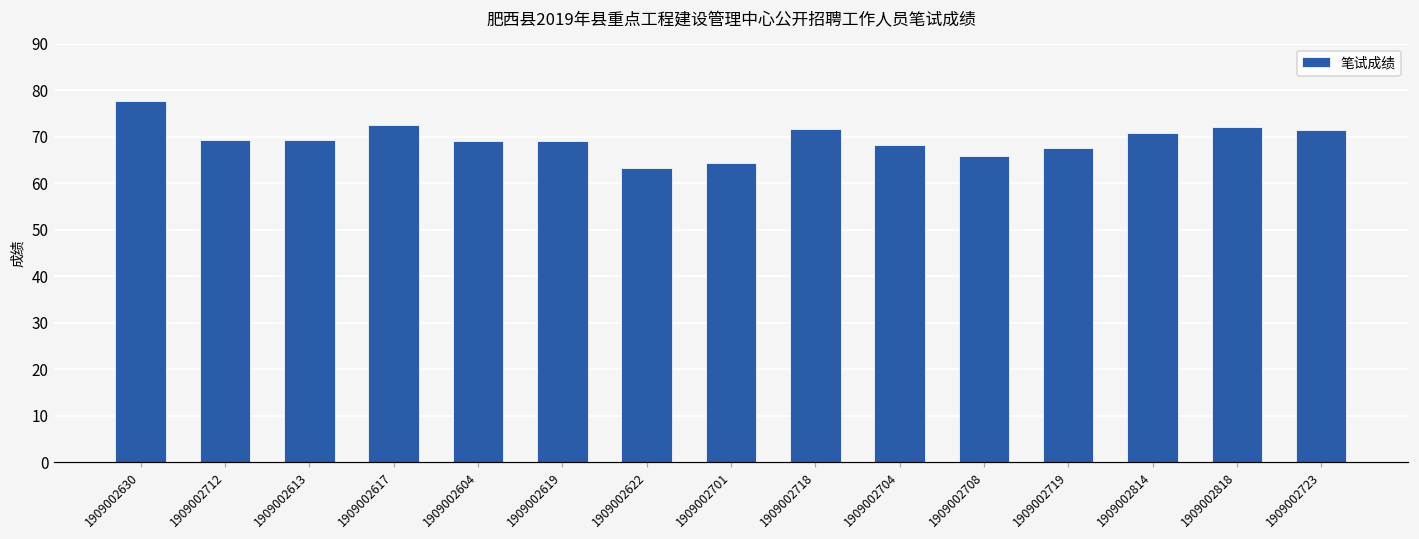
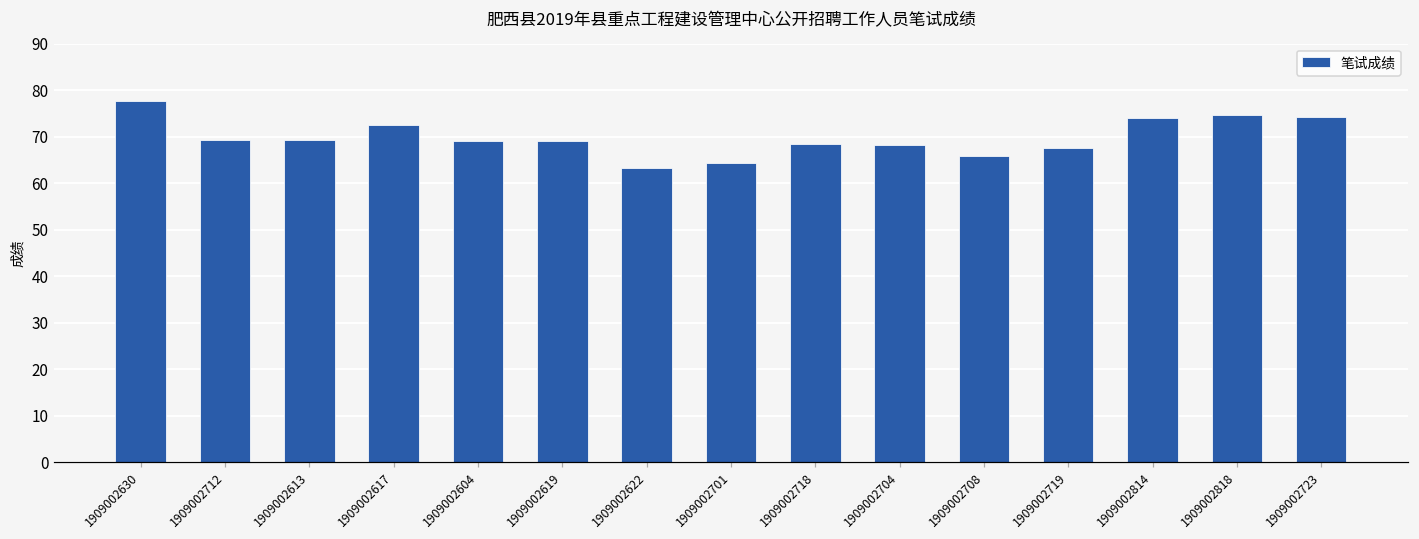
  {
    "1909002630": 78,
    "1909002712": 69,
    "1909002613": 69,
    "1909002617": 72,
    "1909002604": 69,
    "1909002619": 69,
    "1909002622": 63,
    "1909002701": 64,
-   "1909002718": 72,
+   "1909002718": 68,
    "1909002704": 68,
    "1909002708": 66,
    "1909002719": 67,
-   "1909002814": 71,
-   "1909002818": 72,
-   "1909002723": 71
+   "1909002814": 74,
+   "1909002818": 75,
+   "1909002723": 74
  }
